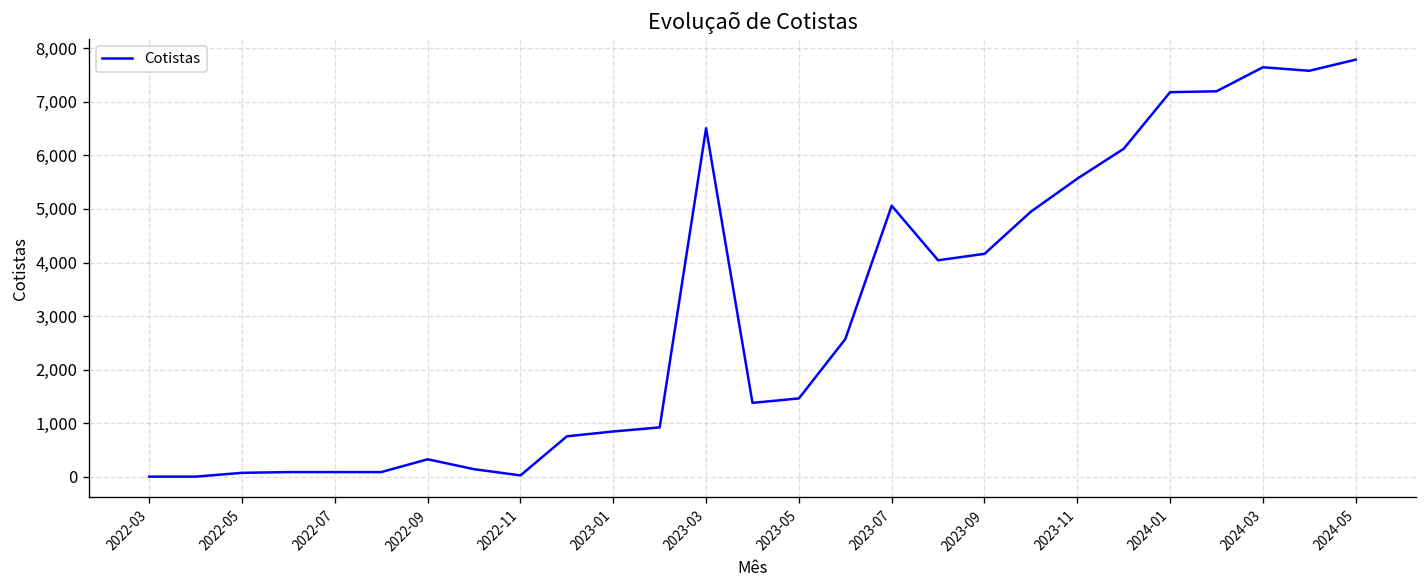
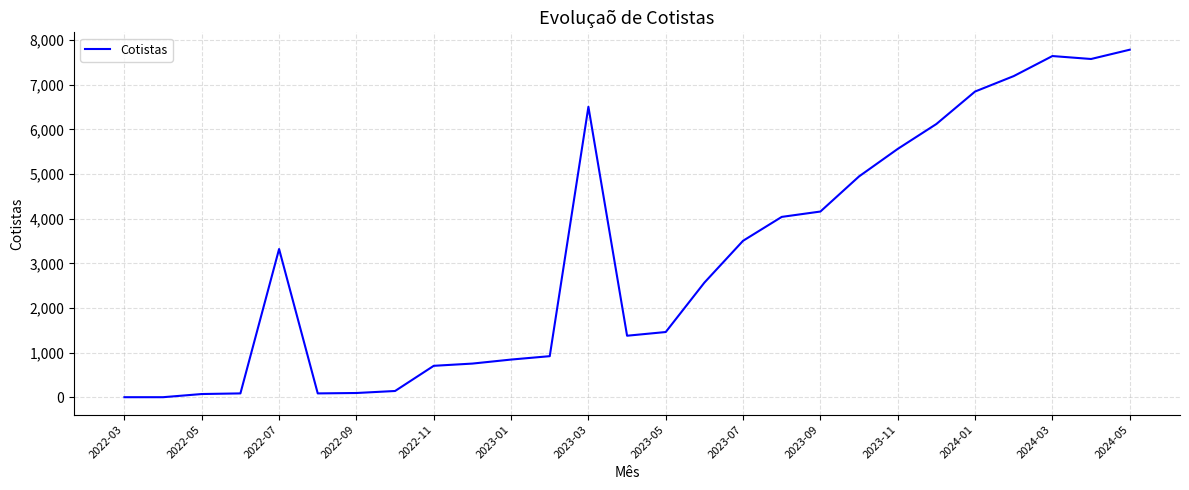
  {
    "2022-03": "0",
    "2022-05": "100",
-   "2022-07": "100",
-   "2022-09": "300",
-   "2022-11": "0",
+   "2022-07": "3,300",
+   "2022-09": "100",
+   "2022-11": "700",
    "2023-01": "800",
    "2023-03": "6,500",
    "2023-05": "1,500",
-   "2023-07": "5,100",
+   "2023-07": "3,500",
    "2023-09": "4,200",
    "2023-11": "5,600",
-   "2024-01": "7,200",
+   "2024-01": "6,900",
    "2024-03": "7,600",
    "2024-05": "7,800"
  }
